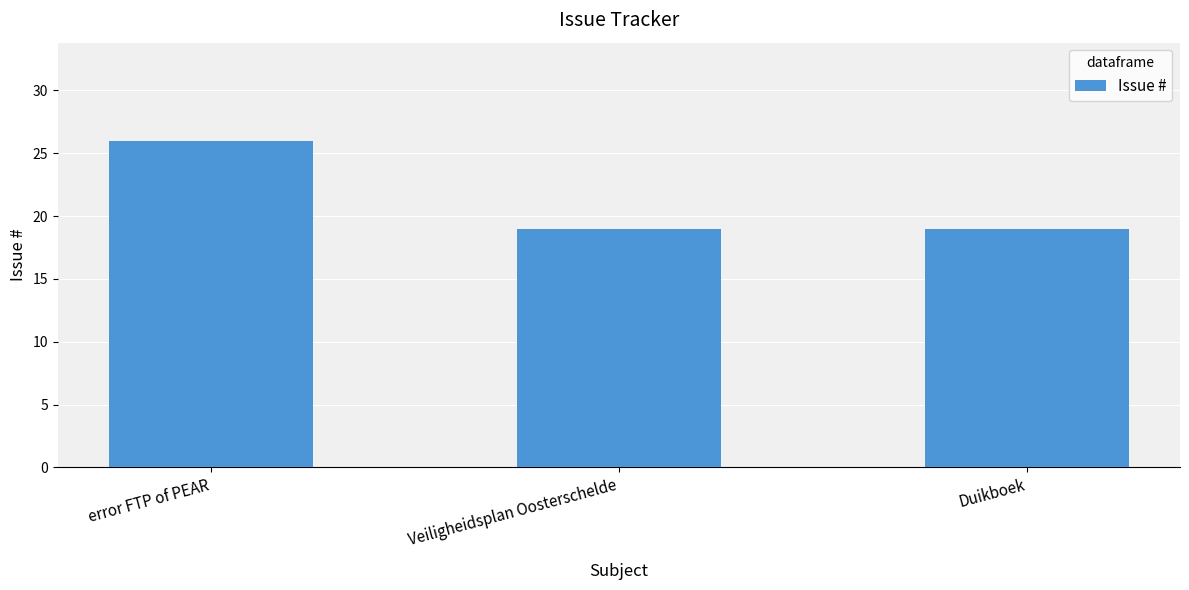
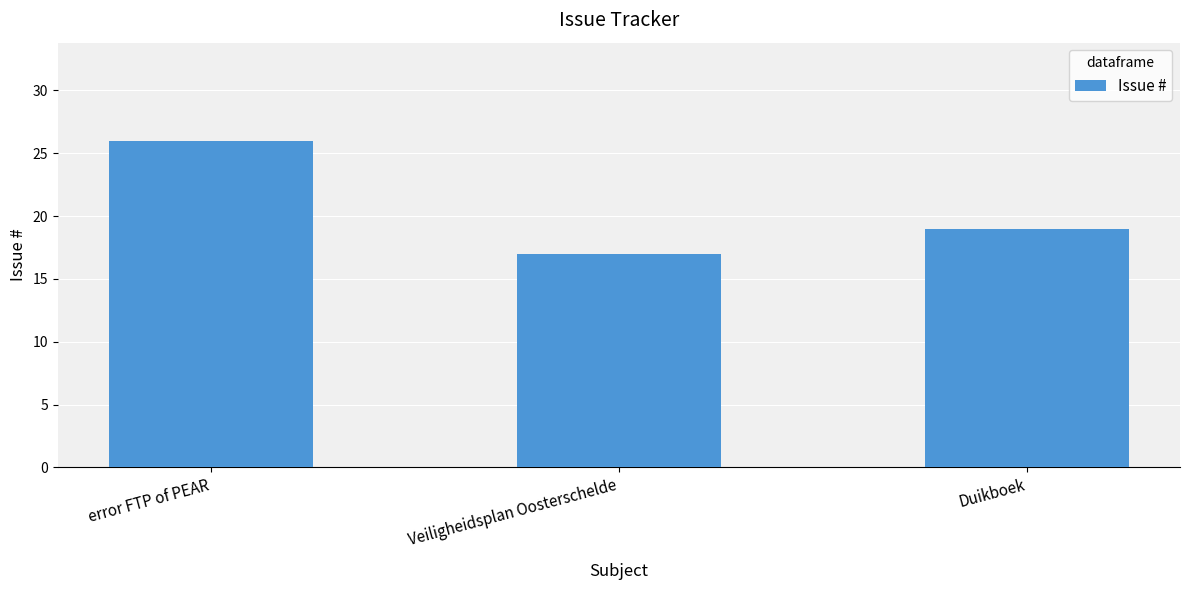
  {
    "error FTP of PEAR": 26,
-   "Veiligheidsplan Oosterschelde": 19,
+   "Veiligheidsplan Oosterschelde": 17,
    "Duikboek": 19
  }
